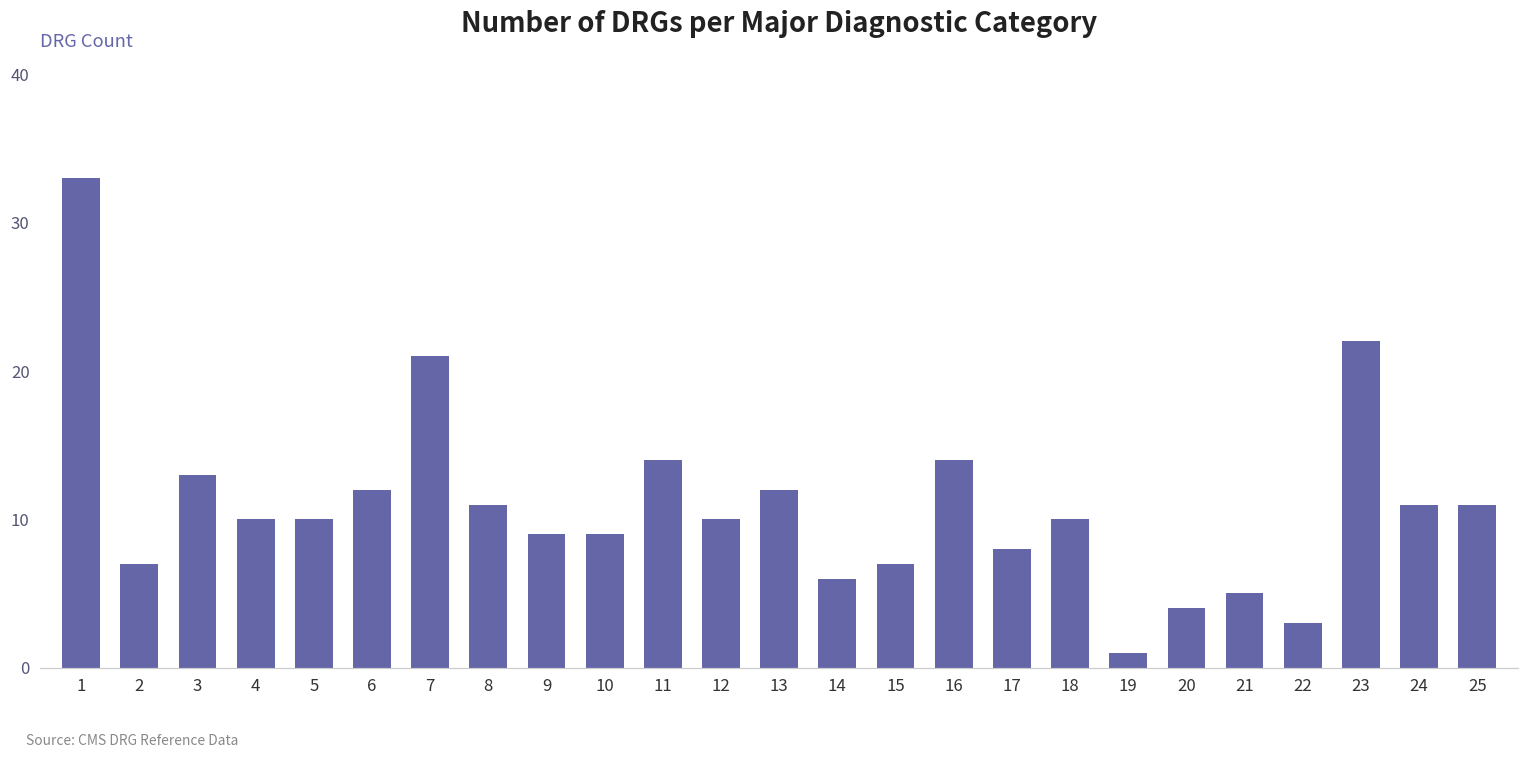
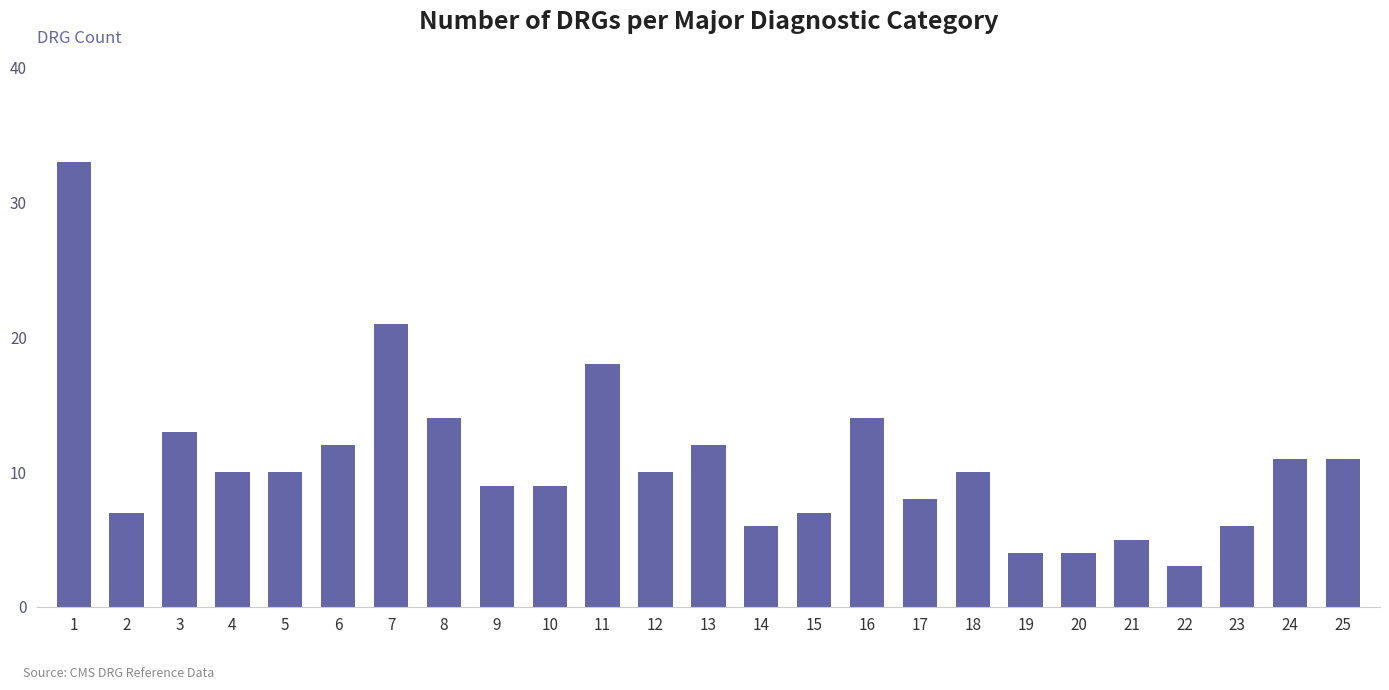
  {
    "1": 33,
    "2": 7,
    "3": 13,
    "4": 10,
    "5": 10,
    "6": 12,
    "7": 21,
-   "8": 11,
+   "8": 14,
    "9": 9,
    "10": 9,
-   "11": 14,
+   "11": 18,
    "12": 10,
    "13": 12,
    "14": 6,
    "15": 7,
    "16": 14,
    "17": 8,
    "18": 10,
-   "19": 1,
+   "19": 4,
    "20": 4,
    "21": 5,
    "22": 3,
-   "23": 22,
+   "23": 6,
    "24": 11,
    "25": 11
  }
